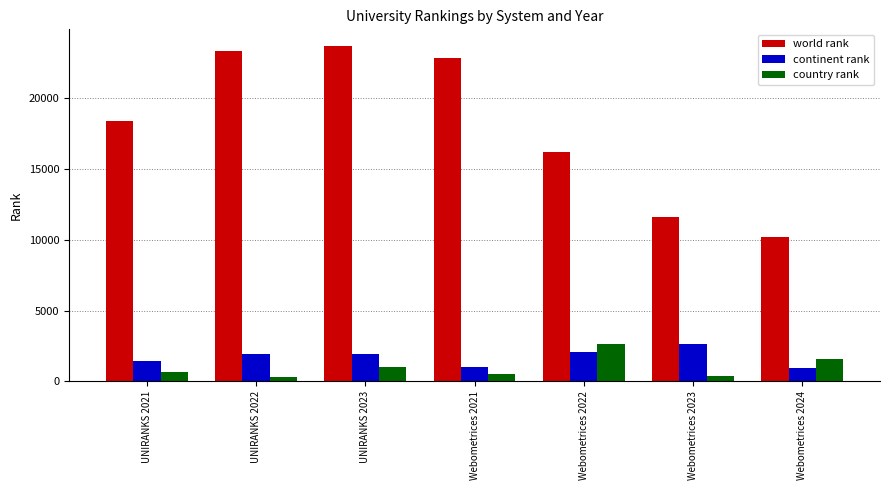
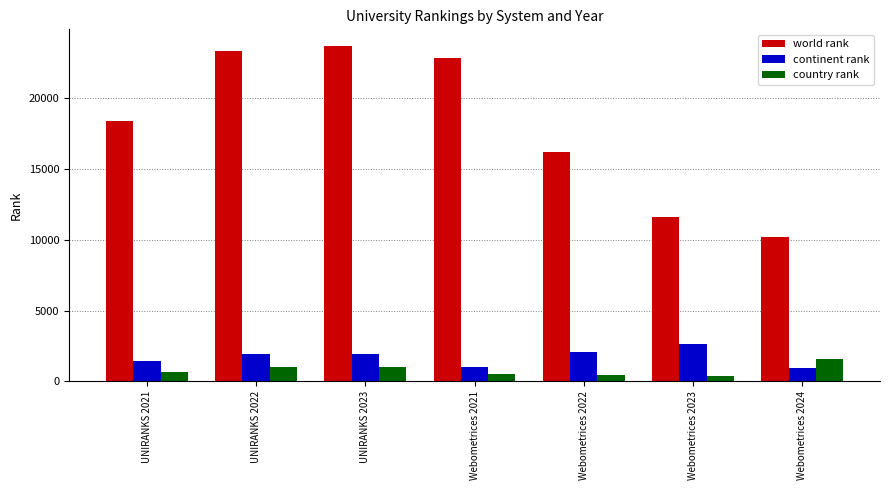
  {
    "world rank": {
      "UNIRANKS 2021": 18400,
      "UNIRANKS 2022": 23400,
      "UNIRANKS 2023": 23700,
      "Webometrices 2021": 22800,
      "Webometrices 2022": 16200,
      "Webometrices 2023": 11600,
      "Webometrices 2024": 10200
    },
    "continent rank": {
      "UNIRANKS 2021": 1400,
      "UNIRANKS 2022": 1900,
      "UNIRANKS 2023": 1900,
      "Webometrices 2021": 1000,
      "Webometrices 2022": 2100,
      "Webometrices 2023": 2700,
      "Webometrices 2024": 900
    },
    "country rank": {
      "UNIRANKS 2021": 700,
-     "UNIRANKS 2022": 300,
+     "UNIRANKS 2022": 1000,
      "UNIRANKS 2023": 1000,
      "Webometrices 2021": 500,
-     "Webometrices 2022": 2600,
+     "Webometrices 2022": 400,
      "Webometrices 2023": 300,
      "Webometrices 2024": 1600
    }
  }
